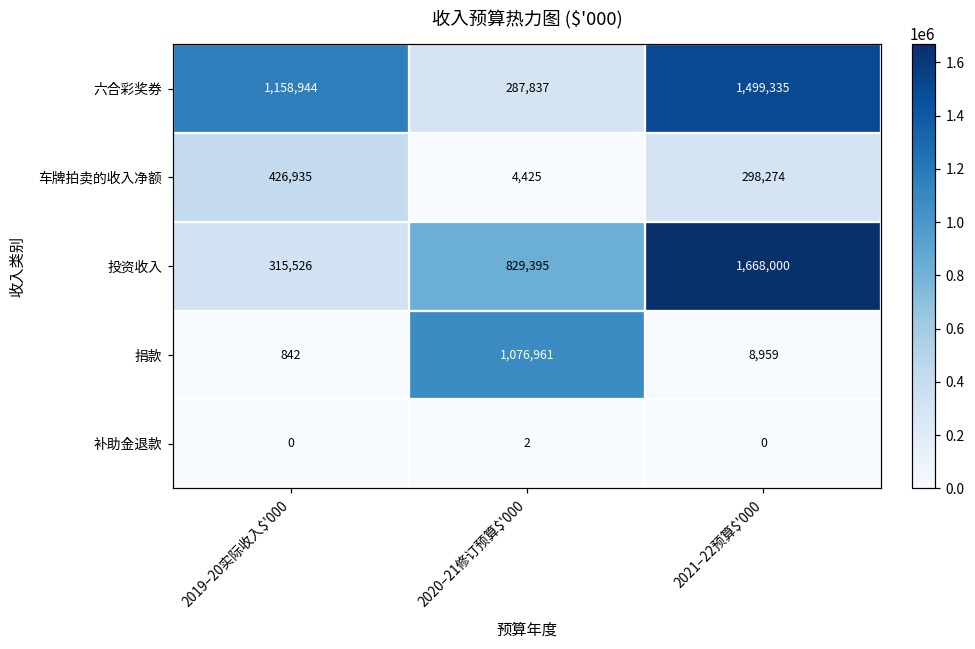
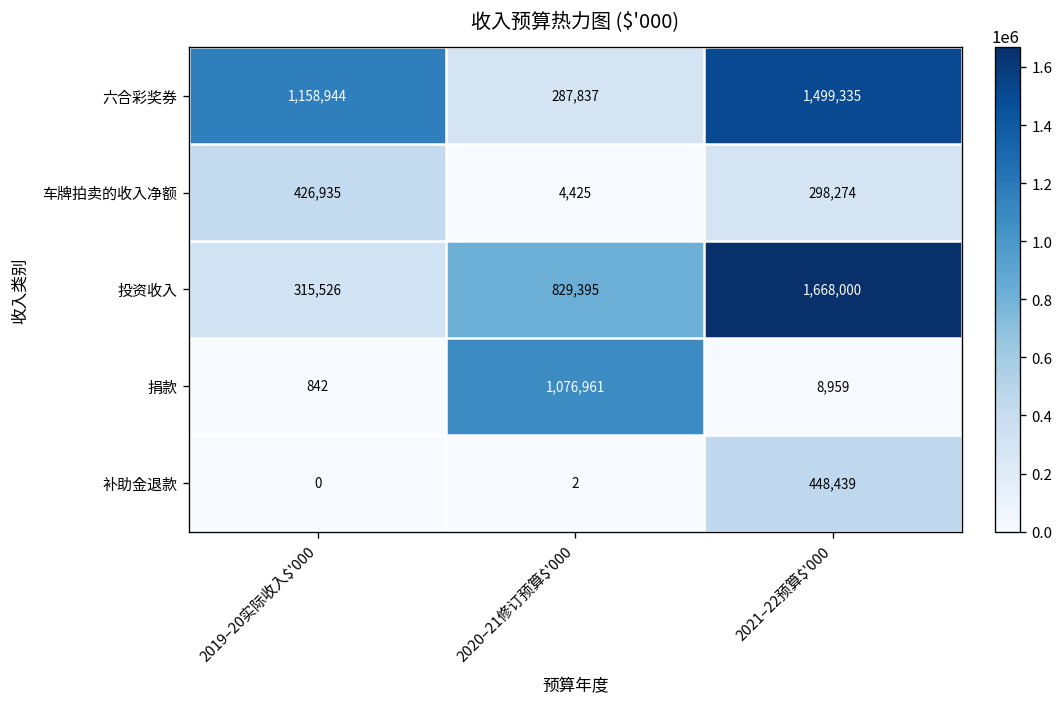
  {
    "六合彩奖券": {
      "2019–20实际收入$'000": "1,158,944",
      "2020–21修订预算$'000": "287,837",
      "2021–22预算$'000": "1,499,335"
    },
    "车牌拍卖的收入净额": {
      "2019–20实际收入$'000": "426,935",
      "2020–21修订预算$'000": "4,425",
      "2021–22预算$'000": "298,274"
    },
    "投资收入": {
      "2019–20实际收入$'000": "315,526",
      "2020–21修订预算$'000": "829,395",
      "2021–22预算$'000": "1,668,000"
    },
    "捐款": {
      "2019–20实际收入$'000": "842",
      "2020–21修订预算$'000": "1,076,961",
      "2021–22预算$'000": "8,959"
    },
    "补助金退款": {
      "2019–20实际收入$'000": "0",
      "2020–21修订预算$'000": "2",
-     "2021–22预算$'000": "0"
+     "2021–22预算$'000": "448,439"
    }
  }
